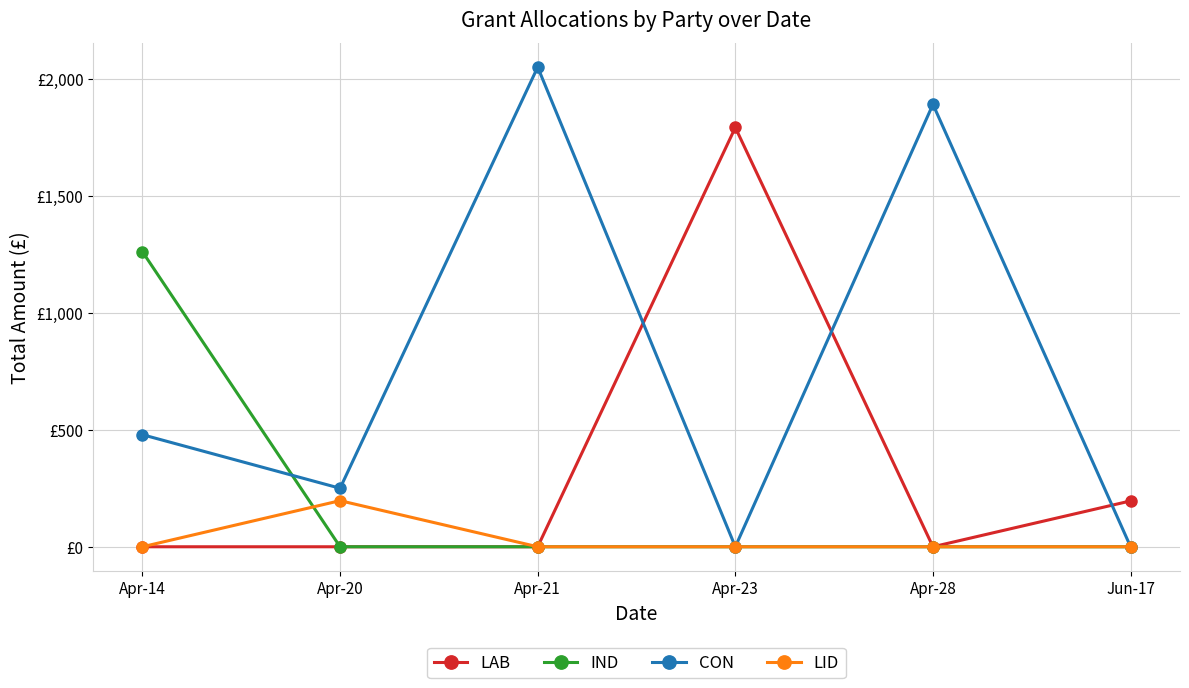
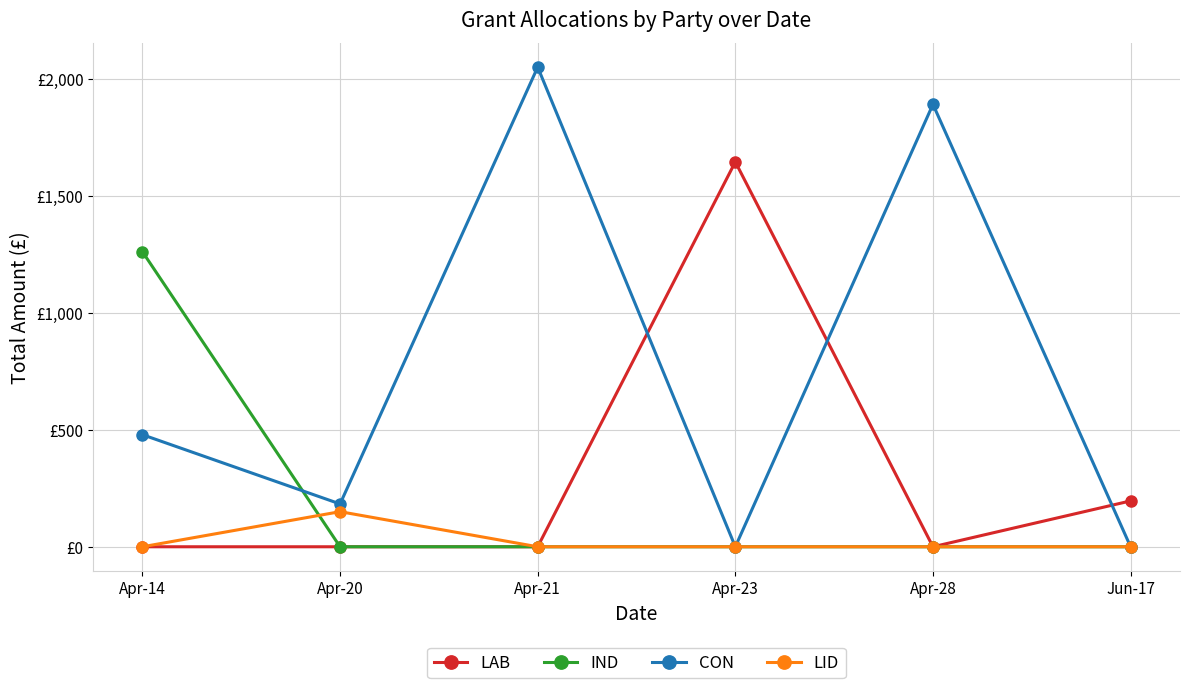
  {
    "LAB": {
-     "Apr-23": "£1,790",
+     "Apr-23": "£1,650",
      "Jun-17": "£200"
    },
    "IND": {
      "Apr-14": "£1,260"
    },
    "CON": {
      "Apr-14": "£480",
-     "Apr-20": "£250",
+     "Apr-20": "£180",
      "Apr-21": "£2,050",
      "Apr-28": "£1,890"
    },
    "LID": {
-     "Apr-20": "£200"
+     "Apr-20": "£150"
    }
  }
